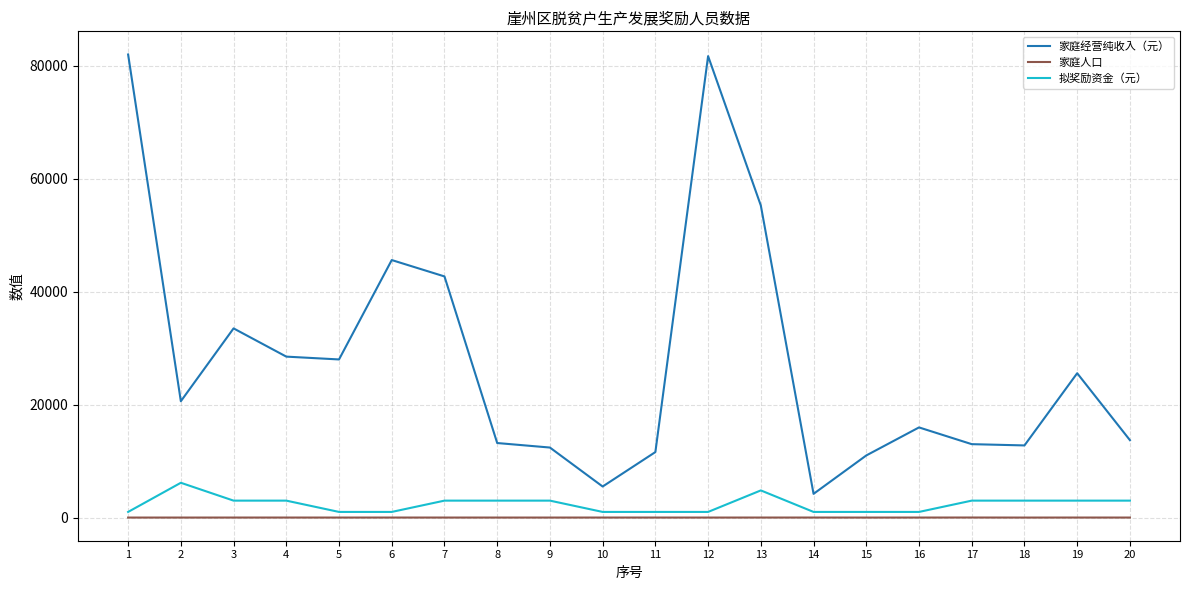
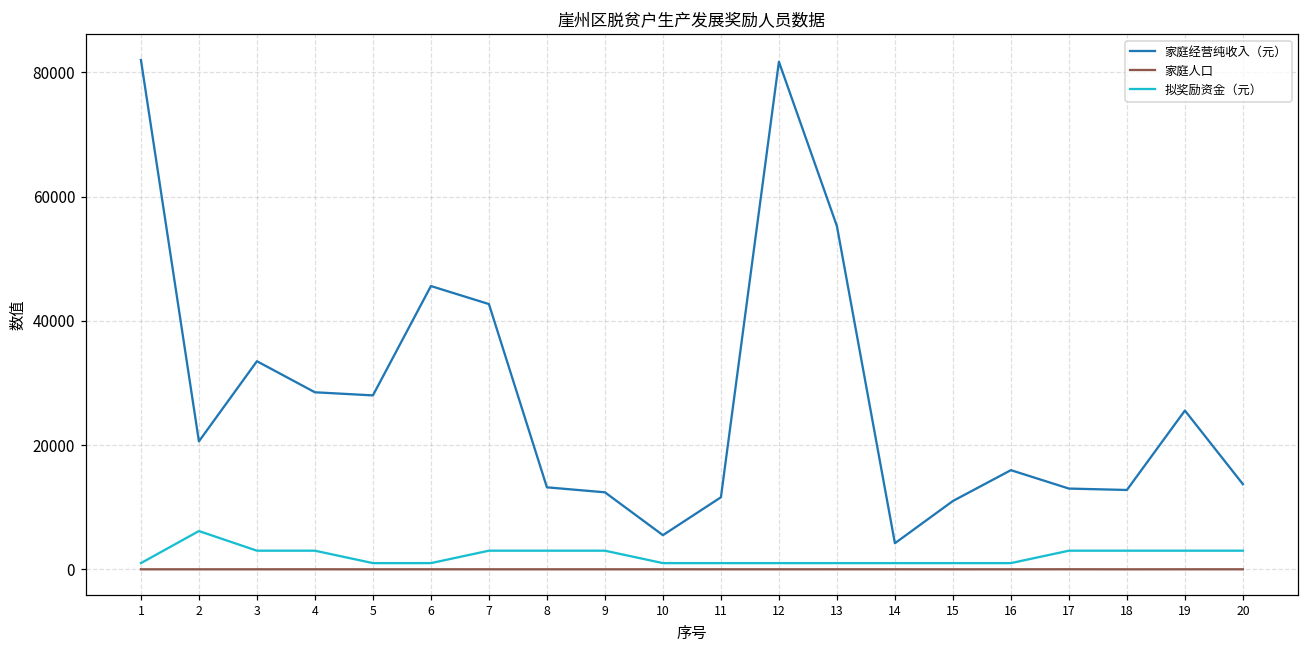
  {
    "家庭经营纯收入（元）": {
      "1": 82000,
      "2": 21000,
      "3": 34000,
      "4": 29000,
      "5": 28000,
      "6": 46000,
      "7": 43000,
      "8": 13000,
      "9": 12000,
      "10": 6000,
      "11": 12000,
      "12": 82000,
      "13": 55000,
      "14": 4000,
      "15": 11000,
      "16": 16000,
      "17": 13000,
      "18": 13000,
      "19": 26000,
      "20": 14000
    },
    "家庭人口": {
      "1": 0,
      "2": 0,
      "3": 0,
      "4": 0,
      "5": 0,
      "6": 0,
      "7": 0,
      "8": 0,
      "9": 0,
      "10": 0,
      "11": 0,
      "12": 0,
      "13": 0,
      "14": 0,
      "15": 0,
      "16": 0,
      "17": 0,
      "18": 0,
      "19": 0,
      "20": 0
    },
    "拟奖励资金（元）": {
      "1": 1000,
      "2": 6000,
      "3": 3000,
      "4": 3000,
      "5": 1000,
      "6": 1000,
      "7": 3000,
      "8": 3000,
      "9": 3000,
      "10": 1000,
      "11": 1000,
      "12": 1000,
-     "13": 5000,
+     "13": 1000,
      "14": 1000,
      "15": 1000,
      "16": 1000,
      "17": 3000,
      "18": 3000,
      "19": 3000,
      "20": 3000
    }
  }
